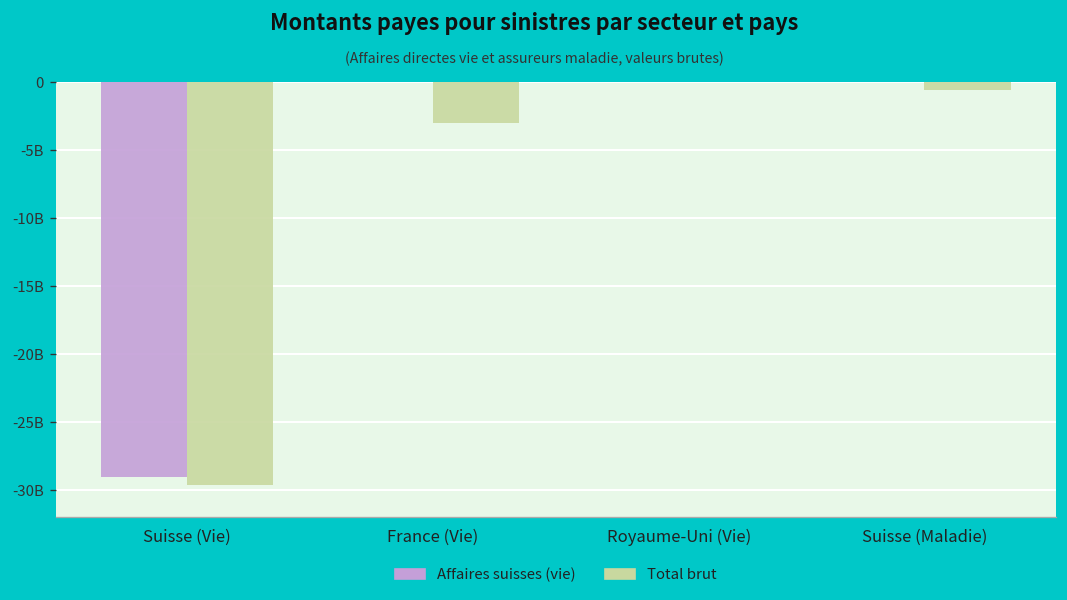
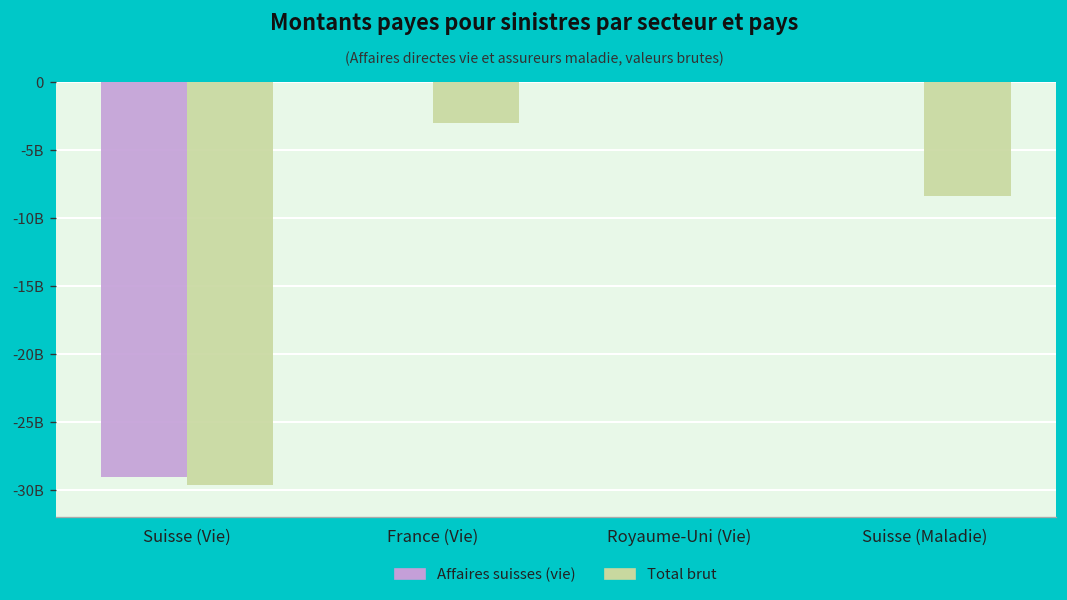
  {
    "Affaires suisses (vie)": {
      "Suisse (Vie)": -29100000000
    },
    "Total brut": {
      "Suisse (Vie)": -29600000000,
      "France (Vie)": -3000000000,
-     "Suisse (Maladie)": -600000000
+     "Suisse (Maladie)": -8400000000
    }
  }
